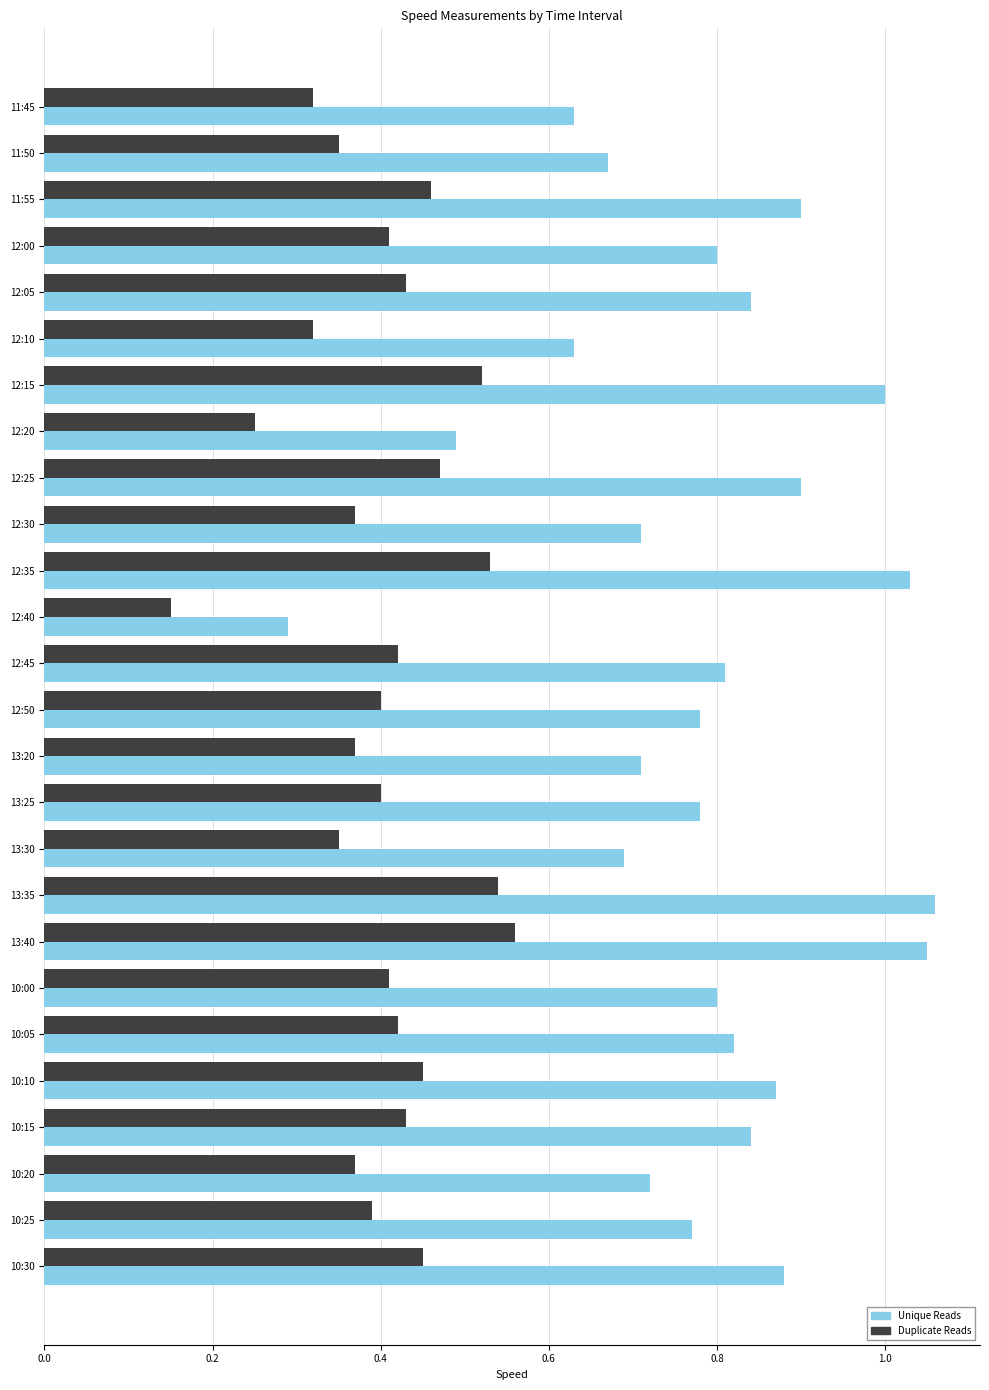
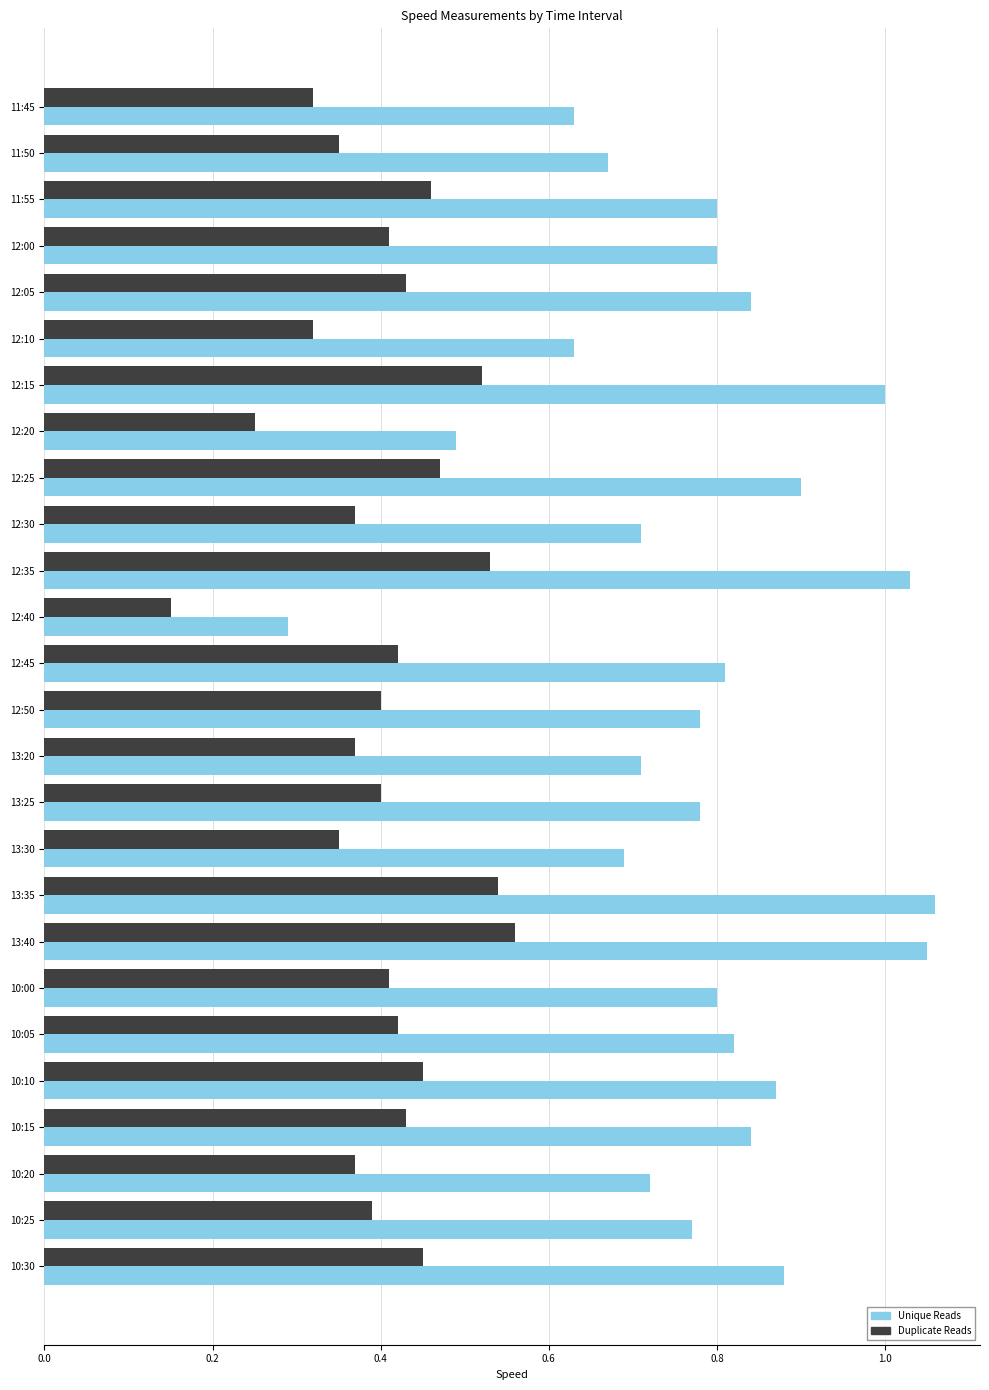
  {
    "Unique Reads": {
      "11:45": 0.63,
      "11:50": 0.67,
-     "11:55": 0.9,
+     "11:55": 0.8,
      "12:00": 0.8,
      "12:05": 0.84,
      "12:10": 0.63,
      "12:15": 1.0,
      "12:20": 0.49,
      "12:25": 0.9,
      "12:30": 0.71,
      "12:35": 1.03,
      "12:40": 0.29,
      "12:45": 0.81,
      "12:50": 0.78,
      "13:20": 0.71,
      "13:25": 0.78,
      "13:30": 0.69,
      "13:35": 1.06,
      "13:40": 1.05,
      "10:00": 0.8,
      "10:05": 0.82,
      "10:10": 0.87,
      "10:15": 0.84,
      "10:20": 0.72,
      "10:25": 0.77,
      "10:30": 0.88
    },
    "Duplicate Reads": {
      "11:45": 0.32,
      "11:50": 0.35,
      "11:55": 0.46,
      "12:00": 0.41,
      "12:05": 0.43,
      "12:10": 0.32,
      "12:15": 0.52,
      "12:20": 0.25,
      "12:25": 0.47,
      "12:30": 0.37,
      "12:35": 0.53,
      "12:40": 0.15,
      "12:45": 0.42,
      "12:50": 0.4,
      "13:20": 0.37,
      "13:25": 0.4,
      "13:30": 0.35,
      "13:35": 0.54,
      "13:40": 0.56,
      "10:00": 0.41,
      "10:05": 0.42,
      "10:10": 0.45,
      "10:15": 0.43,
      "10:20": 0.37,
      "10:25": 0.39,
      "10:30": 0.45
    }
  }
